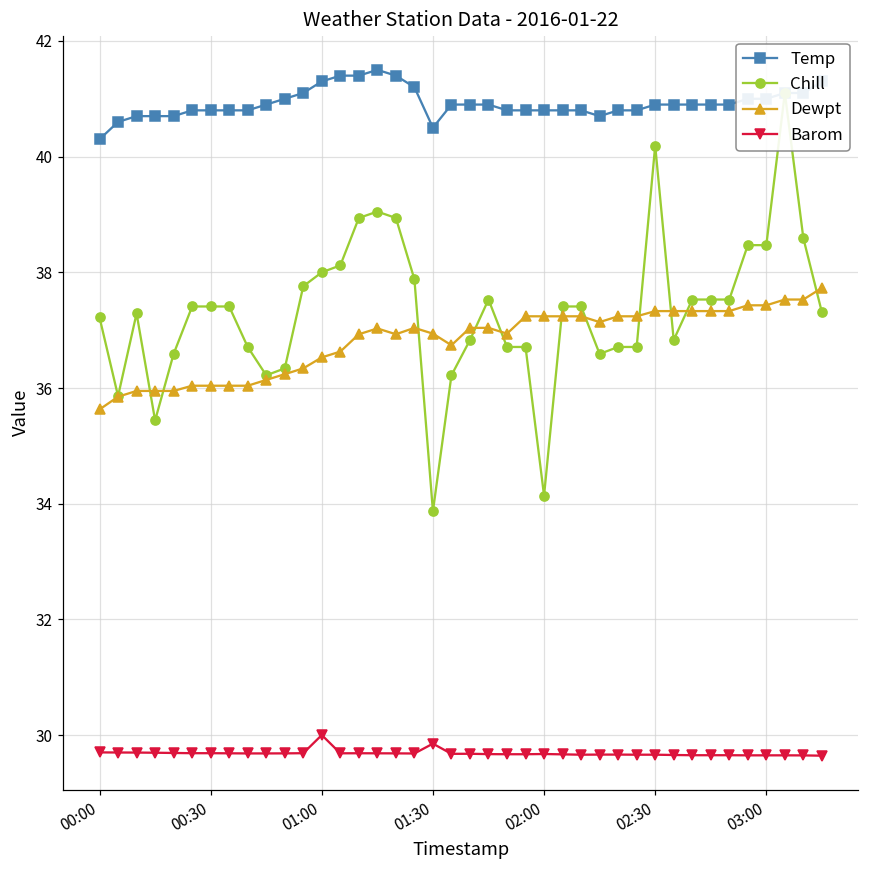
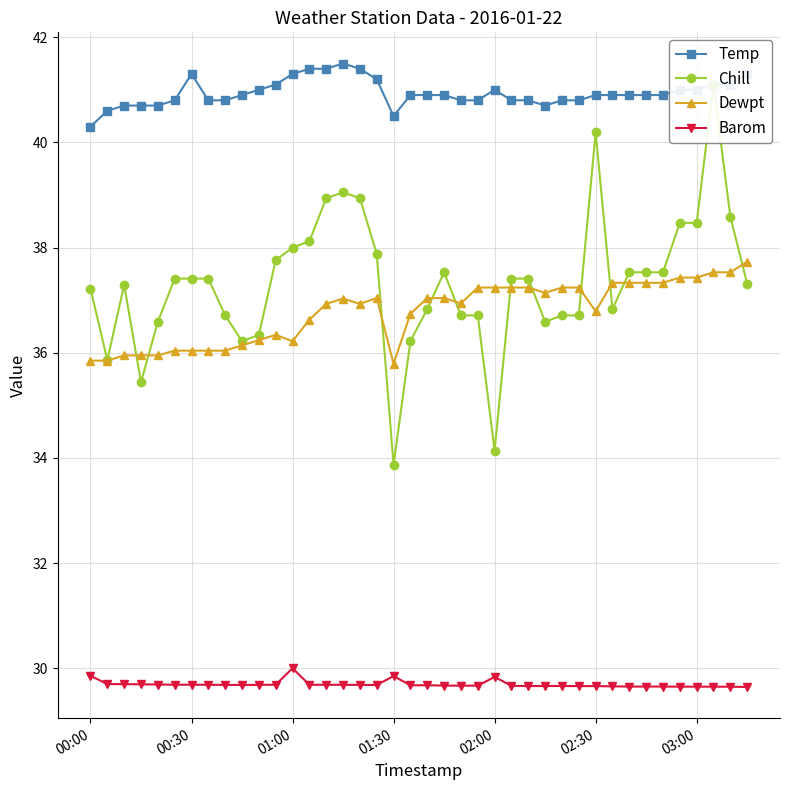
  {
    "Temp": {
      "00:00": 40.3,
-     "00:30": 40.8,
+     "00:30": 41.3,
      "01:00": 41.3,
      "01:30": 40.5,
-     "02:00": 40.8,
+     "02:00": 41.0,
      "02:30": 40.9
    },
    "Chill": {
      "00:00": 37.2,
      "00:30": 37.4,
      "01:00": 38.0,
      "01:30": 33.9,
      "02:00": 34.1,
      "02:30": 40.2,
      "03:00": 38.5
    },
    "Dewpt": {
-     "00:00": 35.6,
+     "00:00": 35.9,
      "00:30": 36.0,
-     "01:00": 36.5,
-     "01:30": 36.9,
+     "01:00": 36.2,
+     "01:30": 35.8,
      "02:00": 37.2,
-     "02:30": 37.3,
+     "02:30": 36.8,
      "03:00": 37.4
    },
    "Barom": {
-     "00:00": 29.7,
+     "00:00": 29.9,
      "00:30": 29.7,
      "01:00": 30.0,
      "01:30": 29.9,
-     "02:00": 29.7,
+     "02:00": 29.8,
      "02:30": 29.7,
      "03:00": 29.7
    }
  }
